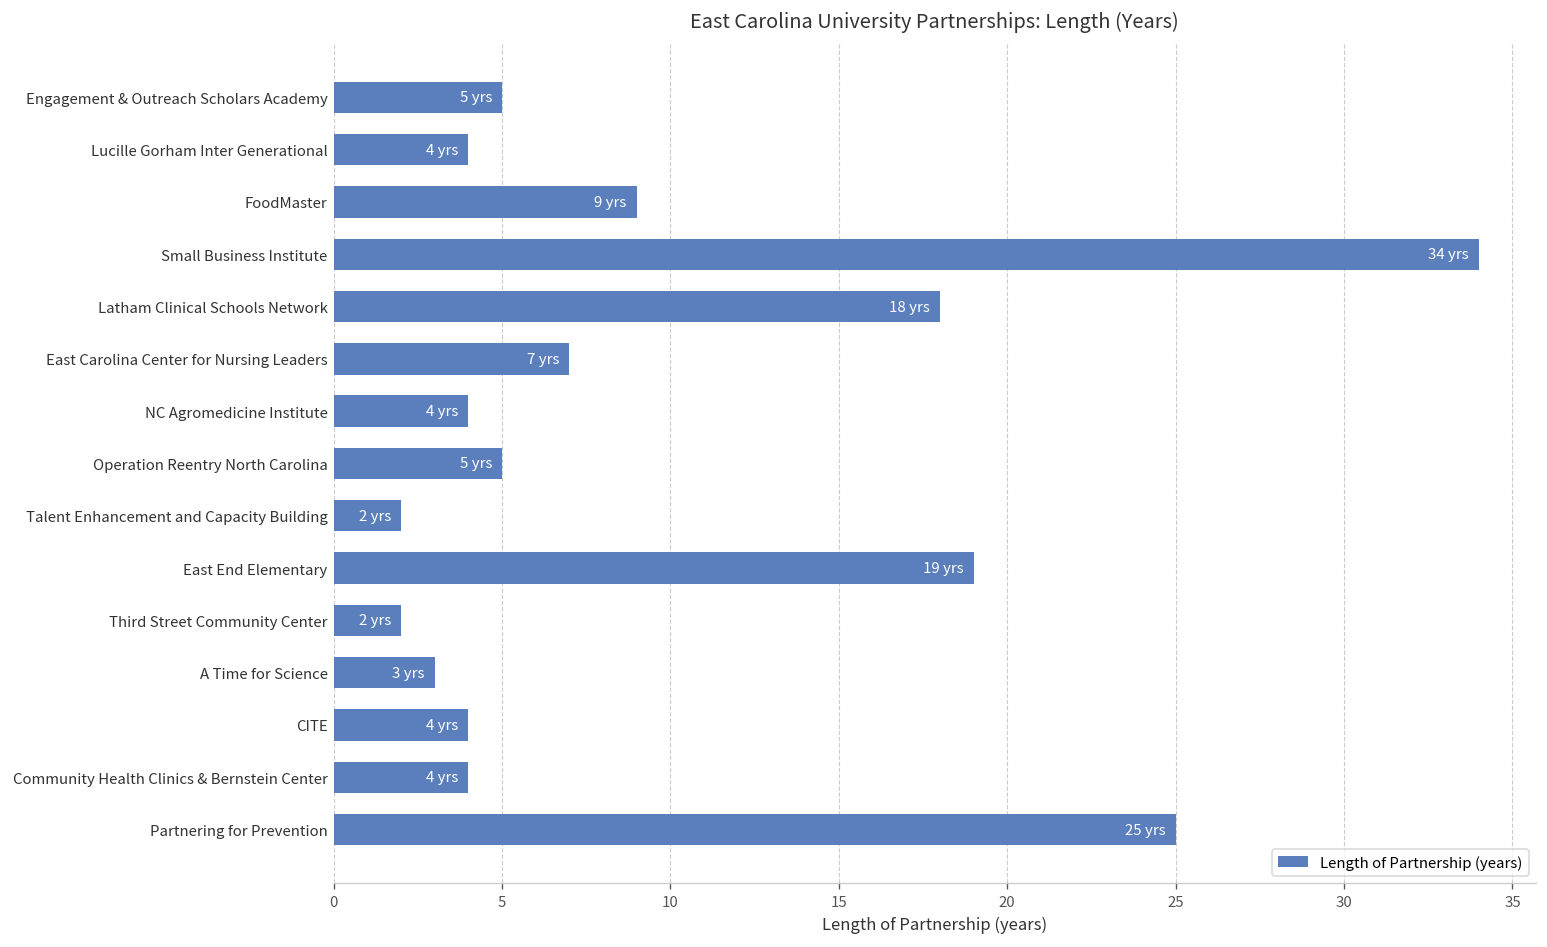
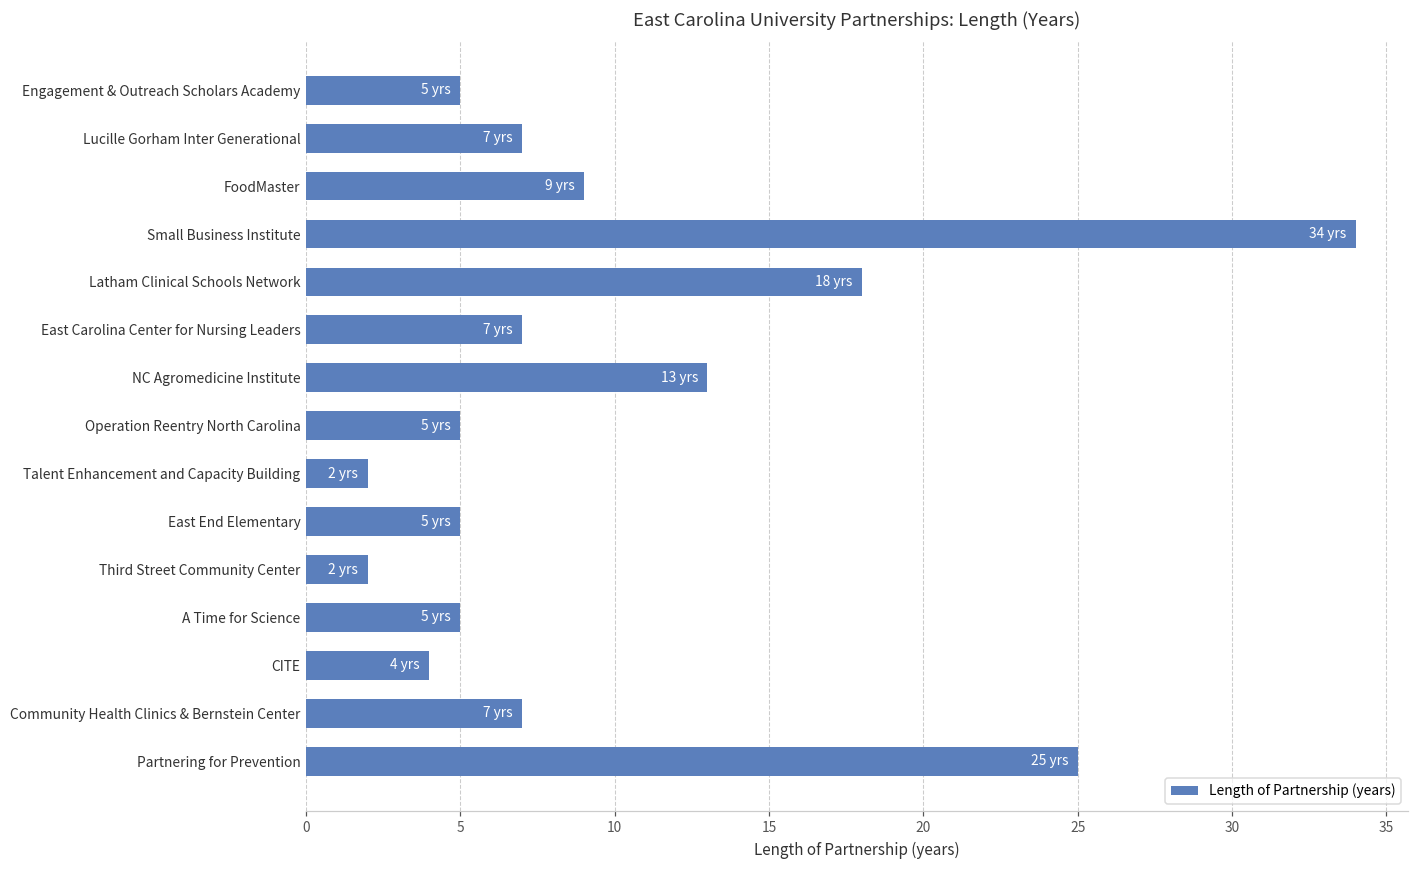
  {
    "Engagement & Outreach Scholars Academy": 5,
-   "Lucille Gorham Inter Generational": 4,
+   "Lucille Gorham Inter Generational": 7,
    "FoodMaster": 9,
    "Small Business Institute": 34,
    "Latham Clinical Schools Network": 18,
    "East Carolina Center for Nursing Leaders": 7,
-   "NC Agromedicine Institute": 4,
+   "NC Agromedicine Institute": 13,
    "Operation Reentry North Carolina": 5,
    "Talent Enhancement and Capacity Building": 2,
-   "East End Elementary": 19,
+   "East End Elementary": 5,
    "Third Street Community Center": 2,
-   "A Time for Science": 3,
+   "A Time for Science": 5,
    "CITE": 4,
-   "Community Health Clinics & Bernstein Center": 4,
+   "Community Health Clinics & Bernstein Center": 7,
    "Partnering for Prevention": 25
  }
